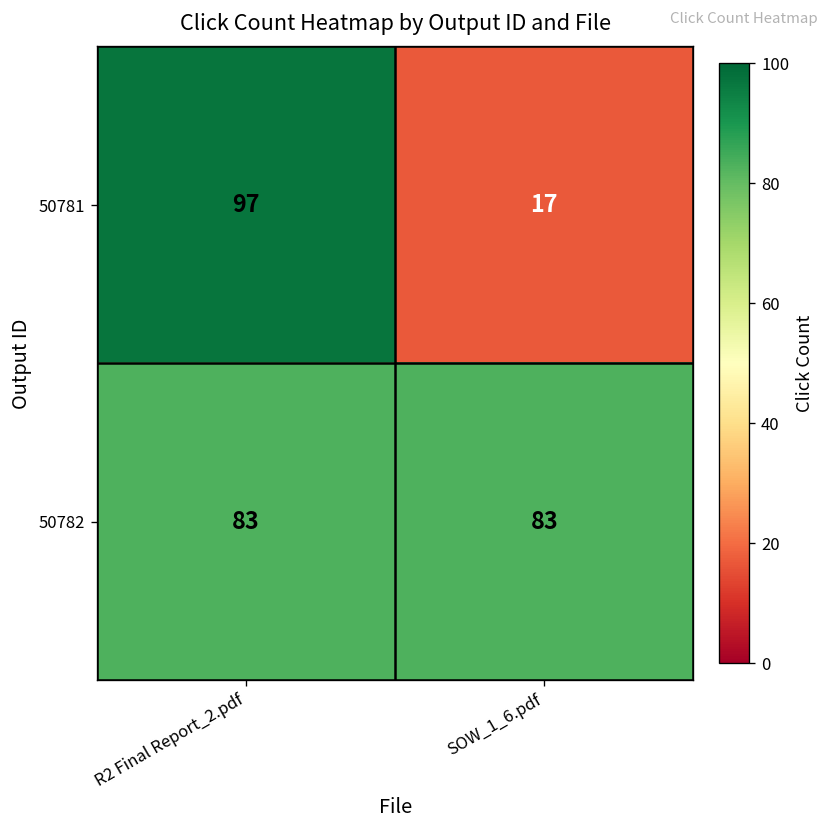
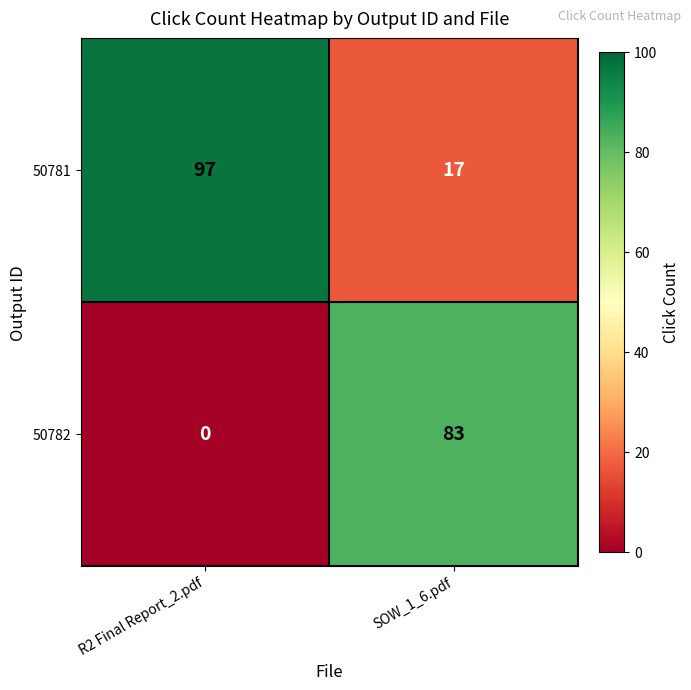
  {
    "50781": {
      "R2 Final Report_2.pdf": 97,
      "SOW_1_6.pdf": 17
    },
    "50782": {
-     "R2 Final Report_2.pdf": 83,
+     "R2 Final Report_2.pdf": 0,
      "SOW_1_6.pdf": 83
    }
  }
